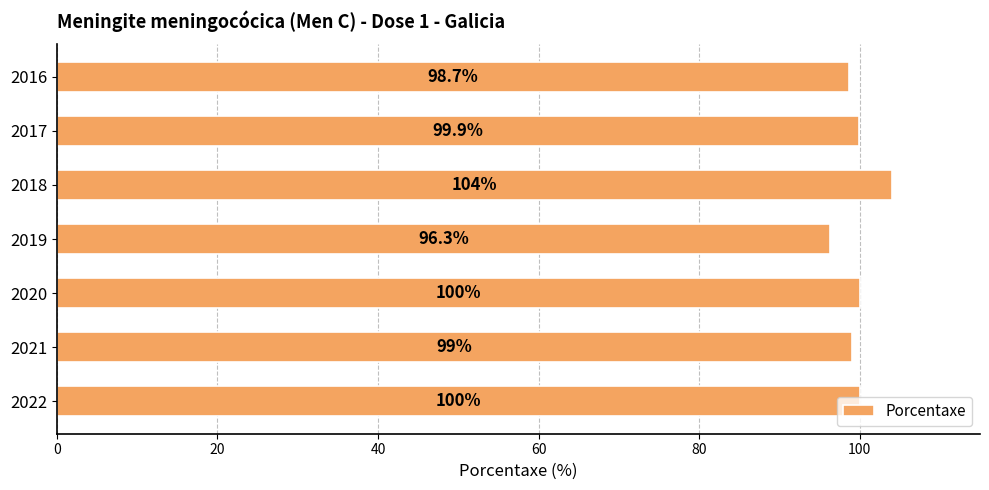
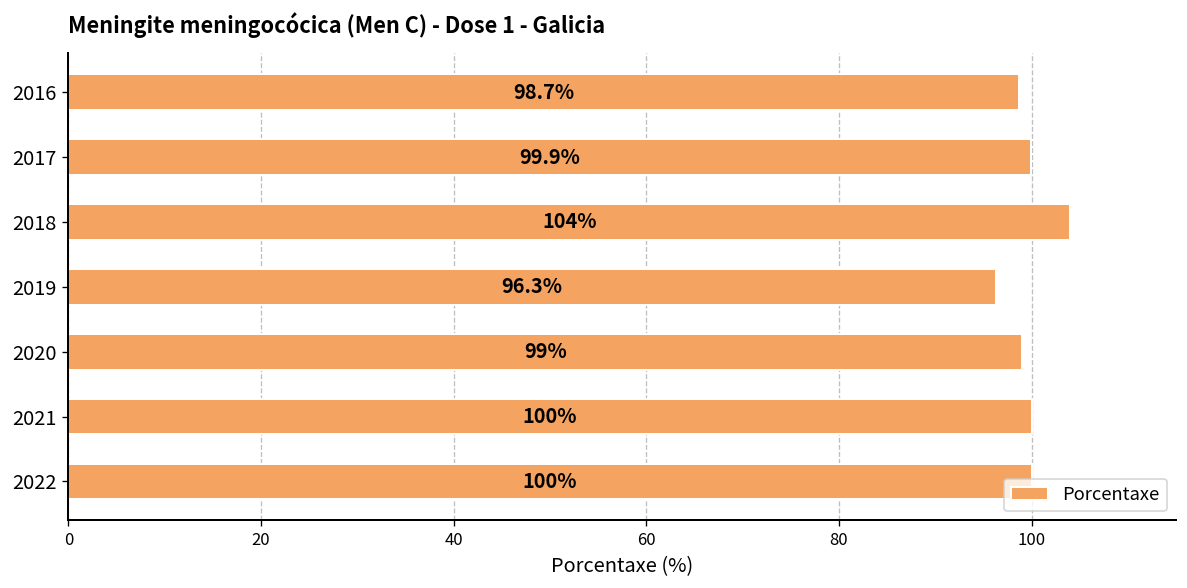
  {
    "2016": "98.7%",
    "2017": "99.9%",
    "2018": "104%",
    "2019": "96.3%",
-   "2020": "100%",
-   "2021": "99%"
+   "2020": "99%",
+   "2021": "100%"
  }
